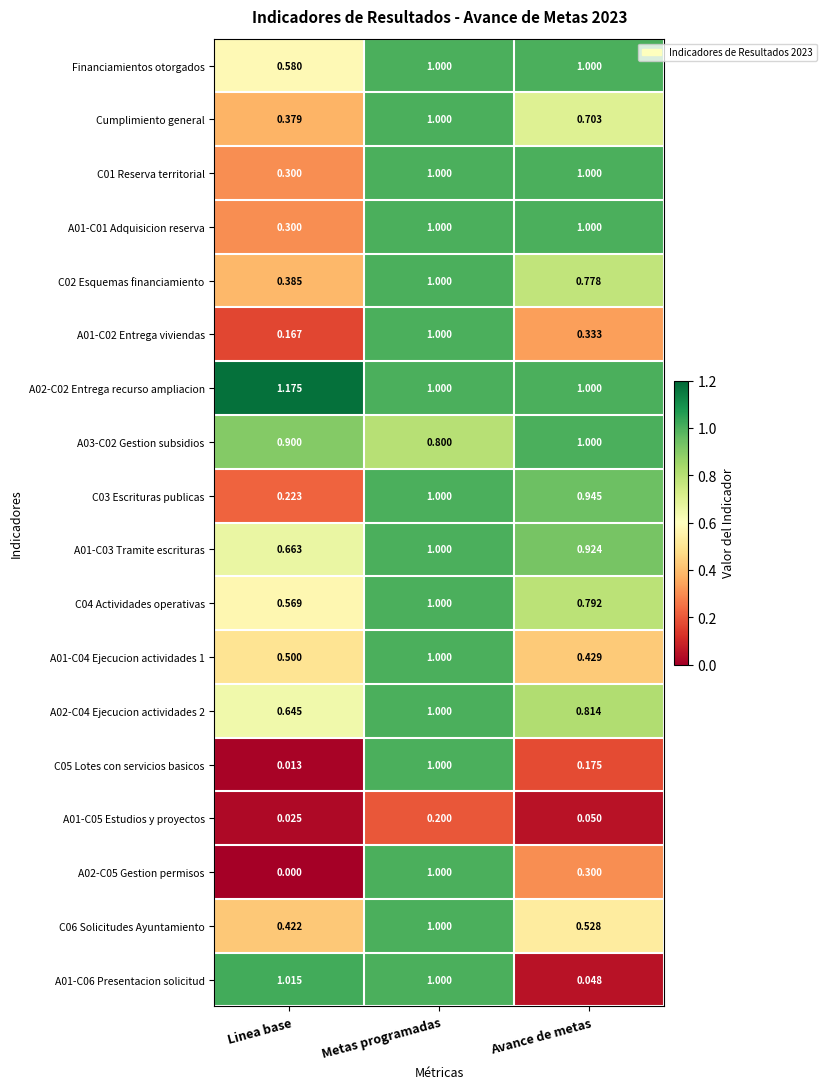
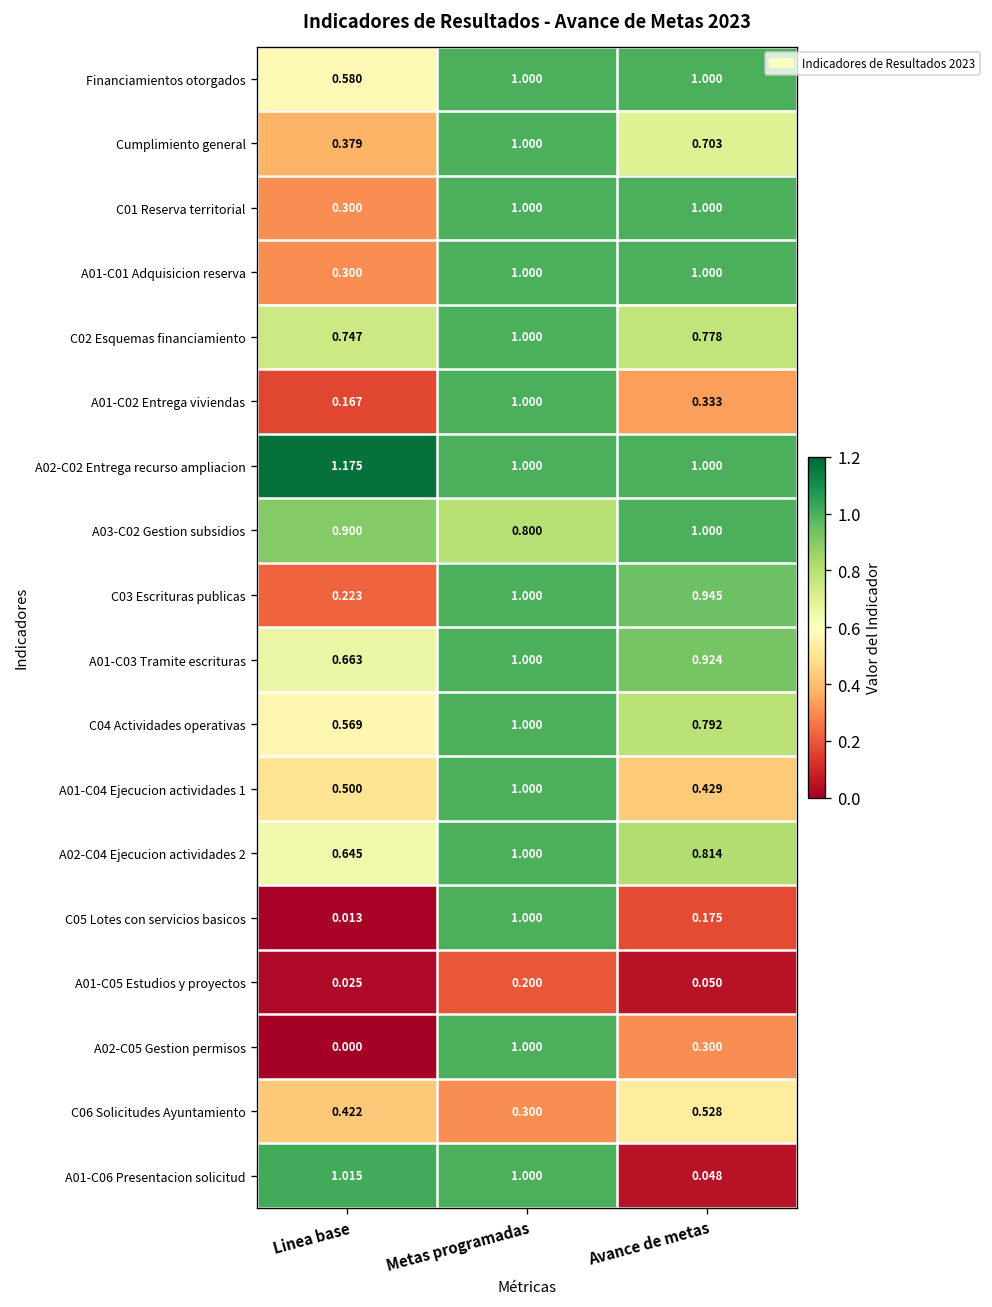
  {
    "Financiamientos otorgados": {
      "Linea base": 0.580,
      "Metas programadas": 1.000,
      "Avance de metas": 1.000
    },
    "Cumplimiento general": {
      "Linea base": 0.379,
      "Metas programadas": 1.000,
      "Avance de metas": 0.703
    },
    "C01 Reserva territorial": {
      "Linea base": 0.300,
      "Metas programadas": 1.000,
      "Avance de metas": 1.000
    },
    "A01-C01 Adquisicion reserva": {
      "Linea base": 0.300,
      "Metas programadas": 1.000,
      "Avance de metas": 1.000
    },
    "C02 Esquemas financiamiento": {
-     "Linea base": 0.385,
+     "Linea base": 0.747,
      "Metas programadas": 1.000,
      "Avance de metas": 0.778
    },
    "A01-C02 Entrega viviendas": {
      "Linea base": 0.167,
      "Metas programadas": 1.000,
      "Avance de metas": 0.333
    },
    "A02-C02 Entrega recurso ampliacion": {
      "Linea base": 1.175,
      "Metas programadas": 1.000,
      "Avance de metas": 1.000
    },
    "A03-C02 Gestion subsidios": {
      "Linea base": 0.900,
      "Metas programadas": 0.800,
      "Avance de metas": 1.000
    },
    "C03 Escrituras publicas": {
      "Linea base": 0.223,
      "Metas programadas": 1.000,
      "Avance de metas": 0.945
    },
    "A01-C03 Tramite escrituras": {
      "Linea base": 0.663,
      "Metas programadas": 1.000,
      "Avance de metas": 0.924
    },
    "C04 Actividades operativas": {
      "Linea base": 0.569,
      "Metas programadas": 1.000,
      "Avance de metas": 0.792
    },
    "A01-C04 Ejecucion actividades 1": {
      "Linea base": 0.500,
      "Metas programadas": 1.000,
      "Avance de metas": 0.429
    },
    "A02-C04 Ejecucion actividades 2": {
      "Linea base": 0.645,
      "Metas programadas": 1.000,
      "Avance de metas": 0.814
    },
    "C05 Lotes con servicios basicos": {
      "Linea base": 0.013,
      "Metas programadas": 1.000,
      "Avance de metas": 0.175
    },
    "A01-C05 Estudios y proyectos": {
      "Linea base": 0.025,
      "Metas programadas": 0.200,
      "Avance de metas": 0.050
    },
    "A02-C05 Gestion permisos": {
      "Linea base": 0.000,
      "Metas programadas": 1.000,
      "Avance de metas": 0.300
    },
    "C06 Solicitudes Ayuntamiento": {
      "Linea base": 0.422,
-     "Metas programadas": 1.000,
+     "Metas programadas": 0.300,
      "Avance de metas": 0.528
    },
    "A01-C06 Presentacion solicitud": {
      "Linea base": 1.015,
      "Metas programadas": 1.000,
      "Avance de metas": 0.048
    }
  }
